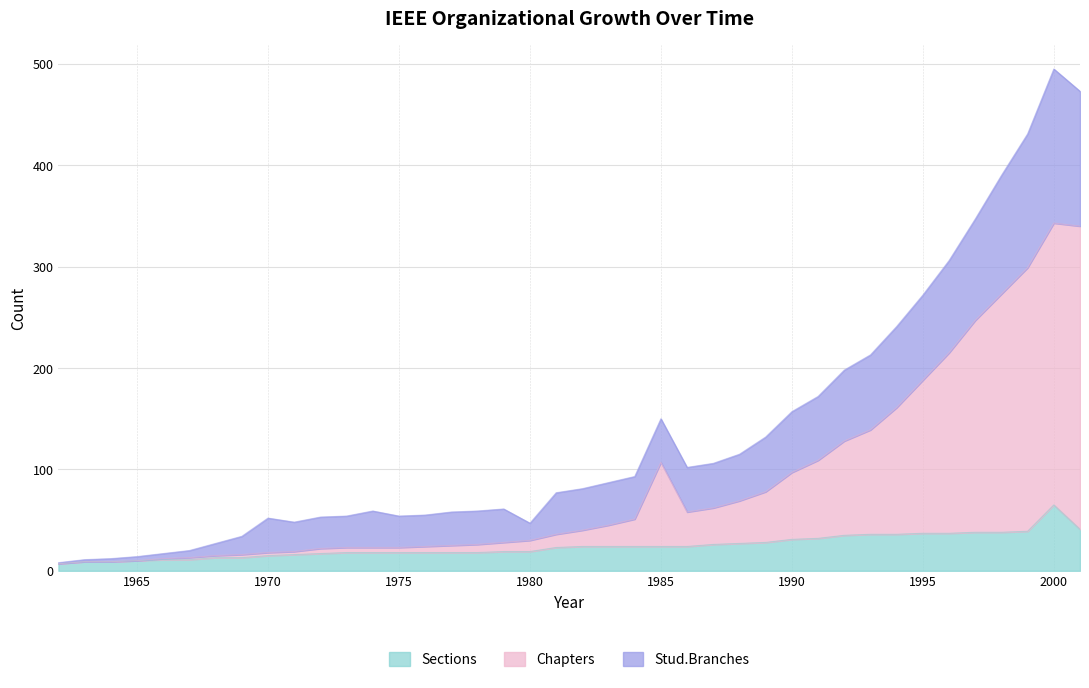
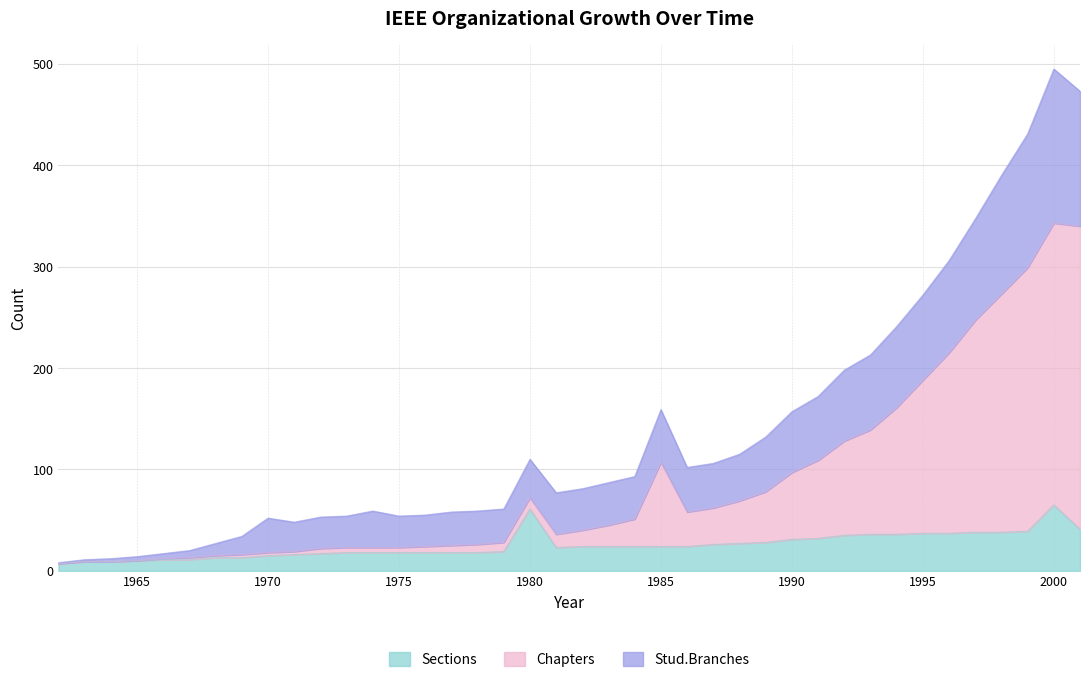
  {
    "Sections": {
      "1970": 15,
      "1975": 18,
-     "1980": 19,
+     "1980": 61,
      "1985": 24,
      "1990": 31,
      "1995": 37,
      "2000": 65
    },
    "Chapters": {
      "1970": 3,
      "1975": 5,
      "1980": 11,
      "1985": 83,
      "1990": 66,
      "1995": 151,
      "2000": 278
    },
    "Stud.Branches": {
      "1965": 4,
      "1970": 34,
      "1975": 31,
-     "1980": 17,
-     "1985": 43,
+     "1980": 38,
+     "1985": 52,
      "1990": 60,
      "1995": 84,
      "2000": 152
    }
  }
